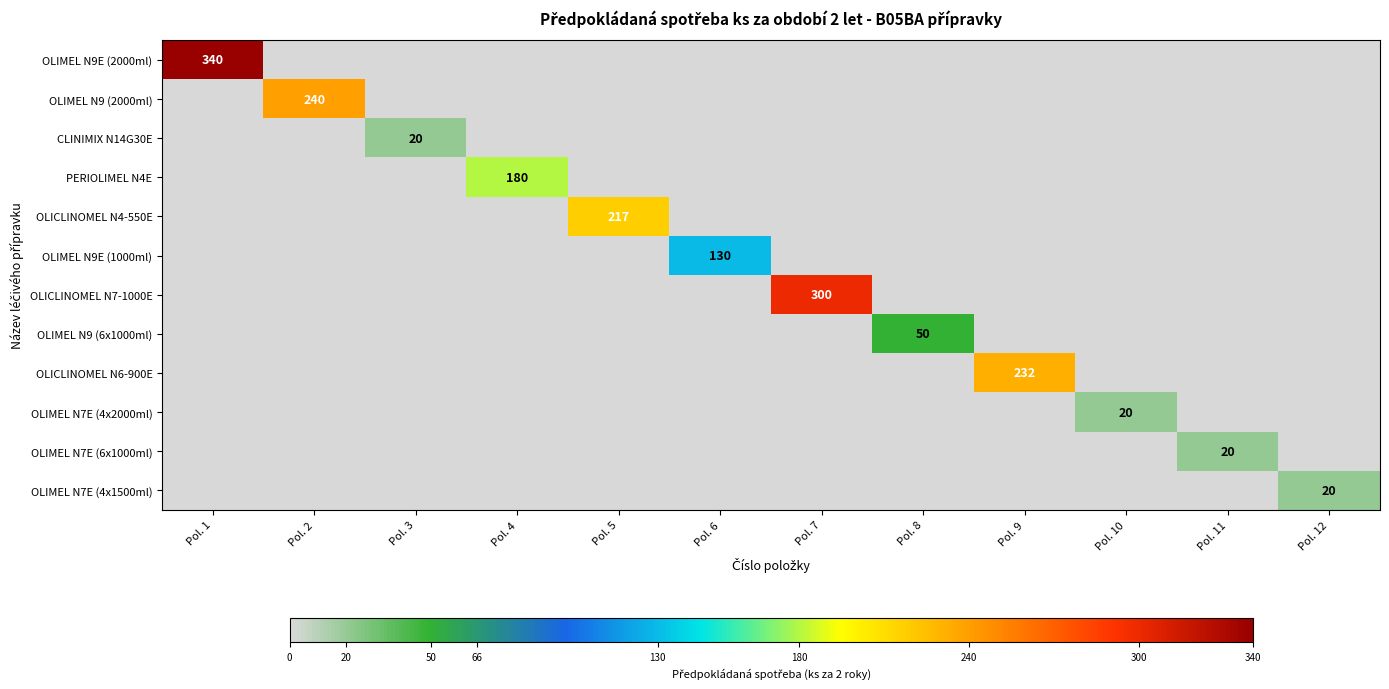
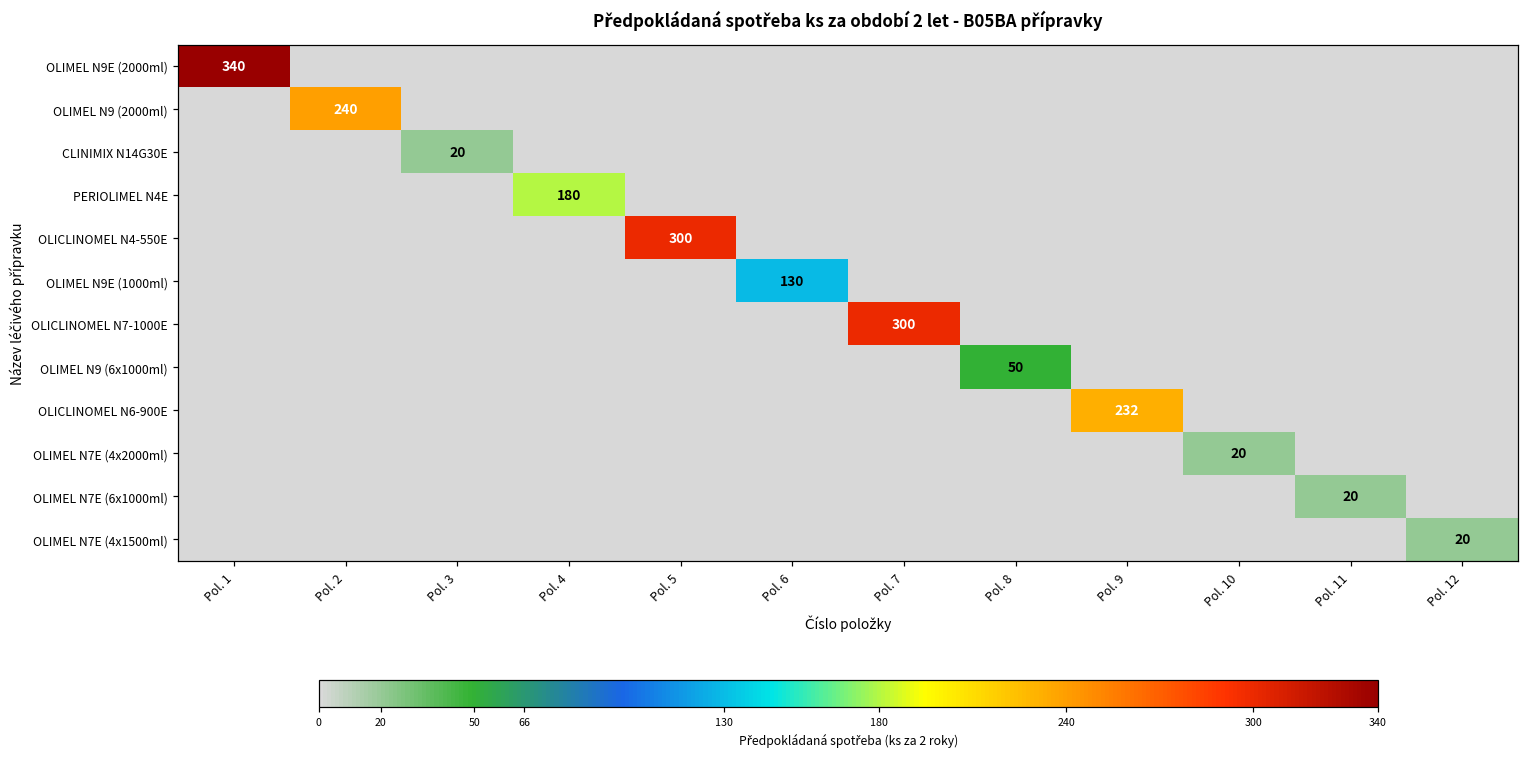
  {
    "OLIMEL N9E (2000ml)": {
      "Pol. 1": 340
    },
    "OLIMEL N9 (2000ml)": {
      "Pol. 2": 240
    },
    "CLINIMIX N14G30E": {
      "Pol. 3": 20
    },
    "PERIOLIMEL N4E": {
      "Pol. 4": 180
    },
    "OLICLINOMEL N4-550E": {
-     "Pol. 5": 217
+     "Pol. 5": 300
    },
    "OLIMEL N9E (1000ml)": {
      "Pol. 6": 130
    },
    "OLICLINOMEL N7-1000E": {
      "Pol. 7": 300
    },
    "OLIMEL N9 (6x1000ml)": {
      "Pol. 8": 50
    },
    "OLICLINOMEL N6-900E": {
      "Pol. 9": 232
    },
    "OLIMEL N7E (4x2000ml)": {
      "Pol. 10": 20
    },
    "OLIMEL N7E (6x1000ml)": {
      "Pol. 11": 20
    },
    "OLIMEL N7E (4x1500ml)": {
      "Pol. 12": 20
    }
  }
